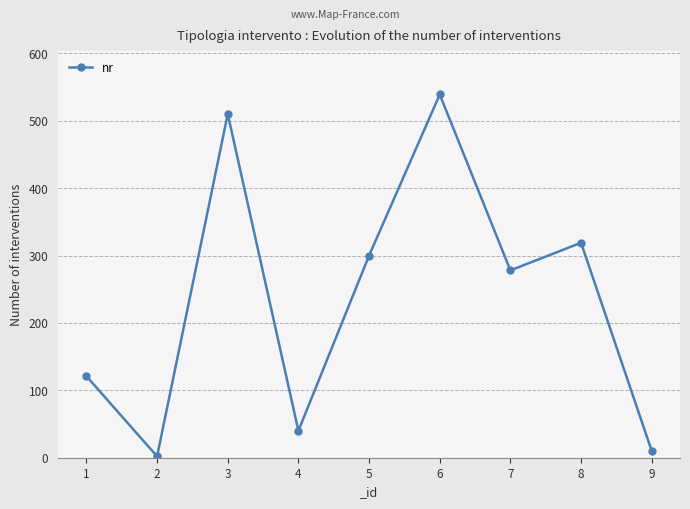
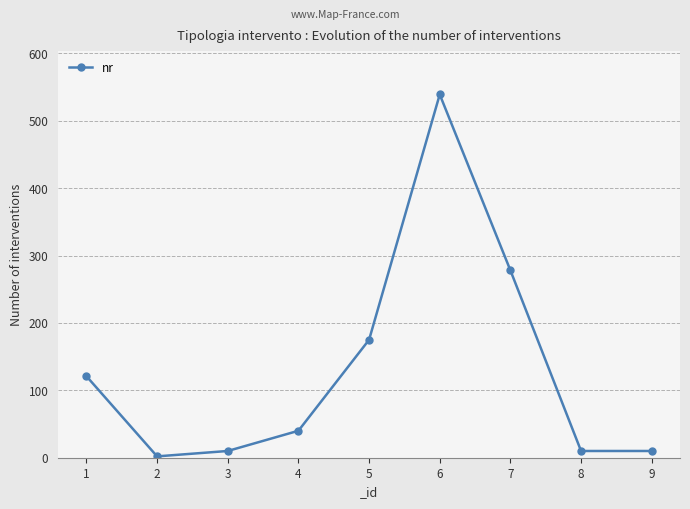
  {
    "1": 120,
    "2": 0,
-   "3": 510,
+   "3": 10,
    "4": 40,
-   "5": 300,
+   "5": 180,
    "6": 540,
    "7": 280,
-   "8": 320,
+   "8": 10,
    "9": 10
  }
